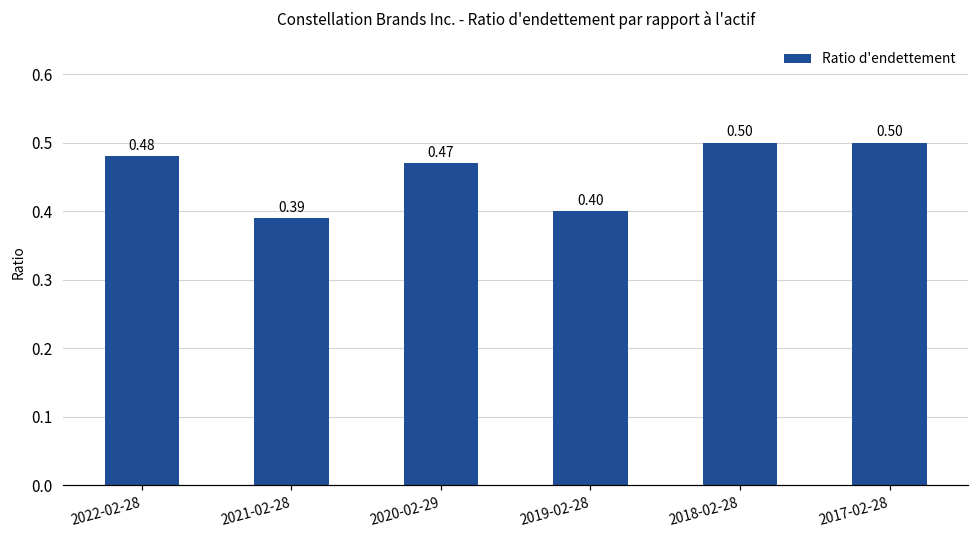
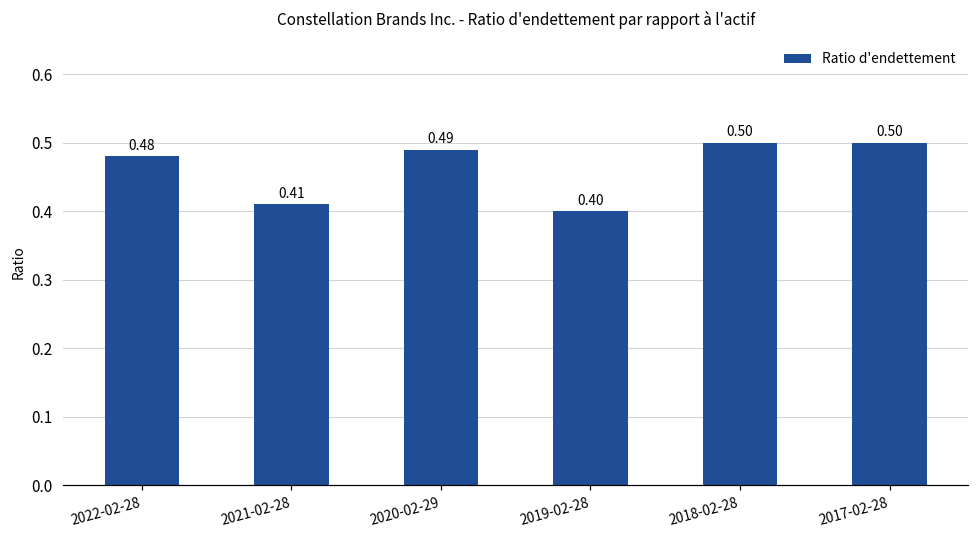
  {
    "2022-02-28": 0.48,
-   "2021-02-28": 0.39,
-   "2020-02-29": 0.47,
+   "2021-02-28": 0.41,
+   "2020-02-29": 0.49,
    "2019-02-28": 0.40,
    "2018-02-28": 0.50,
    "2017-02-28": 0.50
  }
